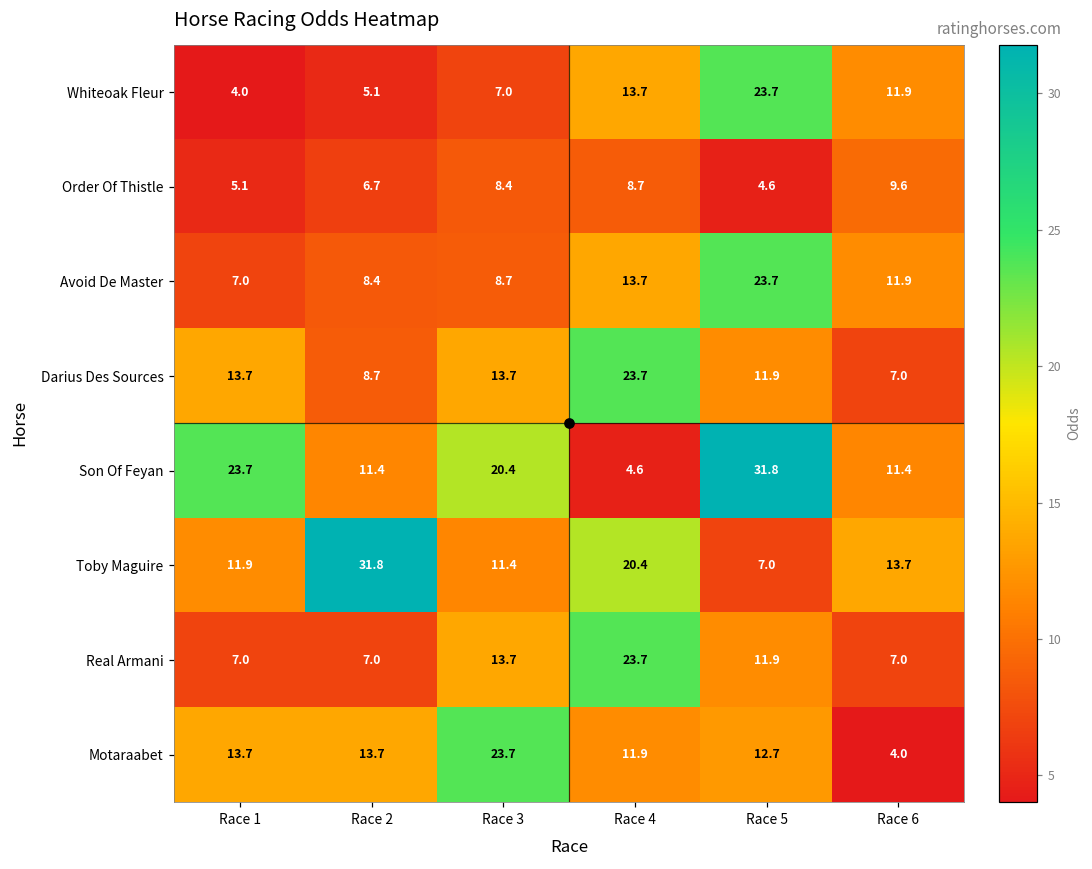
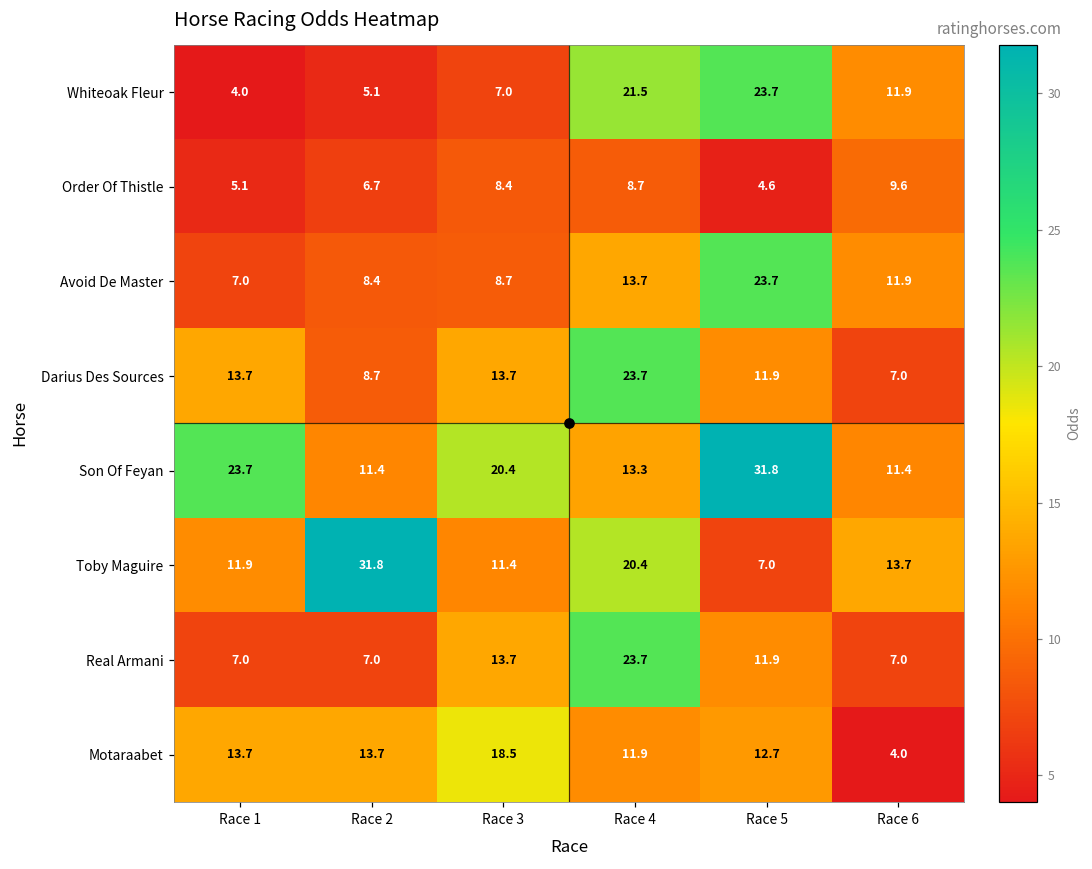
  {
    "Whiteoak Fleur": {
      "Race 1": 4.0,
      "Race 2": 5.1,
      "Race 3": 7.0,
-     "Race 4": 13.7,
+     "Race 4": 21.5,
      "Race 5": 23.7,
      "Race 6": 11.9
    },
    "Order Of Thistle": {
      "Race 1": 5.1,
      "Race 2": 6.7,
      "Race 3": 8.4,
      "Race 4": 8.7,
      "Race 5": 4.6,
      "Race 6": 9.6
    },
    "Avoid De Master": {
      "Race 1": 7.0,
      "Race 2": 8.4,
      "Race 3": 8.7,
      "Race 4": 13.7,
      "Race 5": 23.7,
      "Race 6": 11.9
    },
    "Darius Des Sources": {
      "Race 1": 13.7,
      "Race 2": 8.7,
      "Race 3": 13.7,
      "Race 4": 23.7,
      "Race 5": 11.9,
      "Race 6": 7.0
    },
    "Son Of Feyan": {
      "Race 1": 23.7,
      "Race 2": 11.4,
      "Race 3": 20.4,
-     "Race 4": 4.6,
+     "Race 4": 13.3,
      "Race 5": 31.8,
      "Race 6": 11.4
    },
    "Toby Maguire": {
      "Race 1": 11.9,
      "Race 2": 31.8,
      "Race 3": 11.4,
      "Race 4": 20.4,
      "Race 5": 7.0,
      "Race 6": 13.7
    },
    "Real Armani": {
      "Race 1": 7.0,
      "Race 2": 7.0,
      "Race 3": 13.7,
      "Race 4": 23.7,
      "Race 5": 11.9,
      "Race 6": 7.0
    },
    "Motaraabet": {
      "Race 1": 13.7,
      "Race 2": 13.7,
-     "Race 3": 23.7,
+     "Race 3": 18.5,
      "Race 4": 11.9,
      "Race 5": 12.7,
      "Race 6": 4.0
    }
  }
